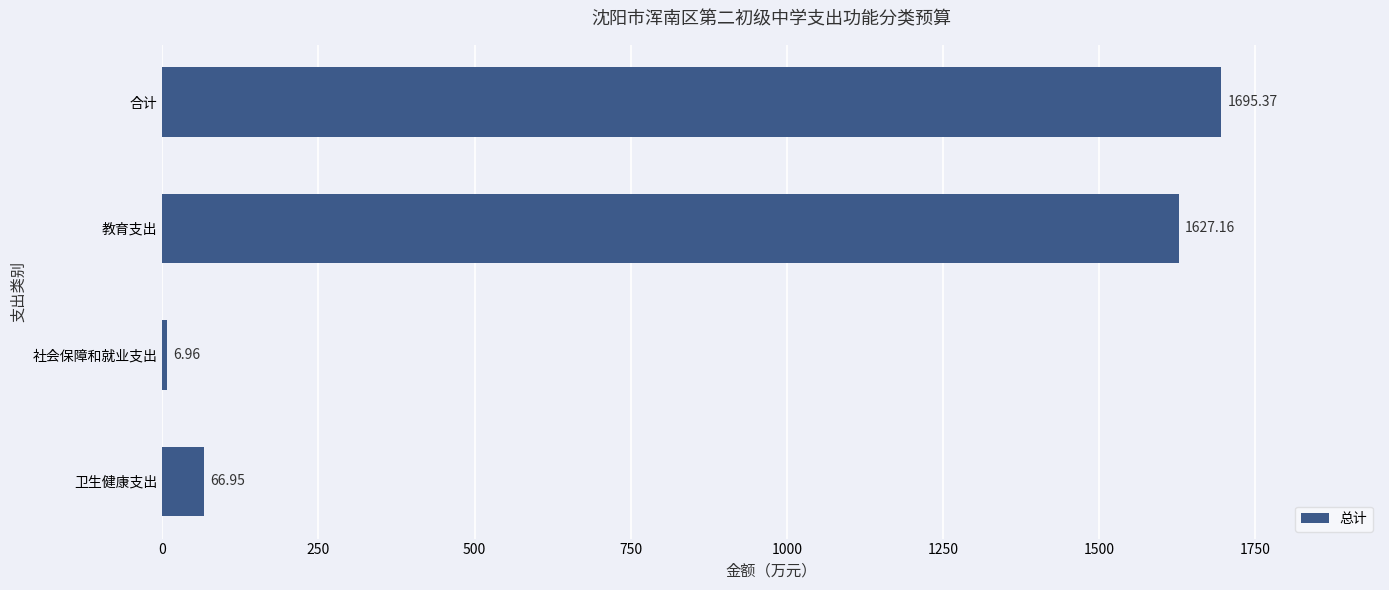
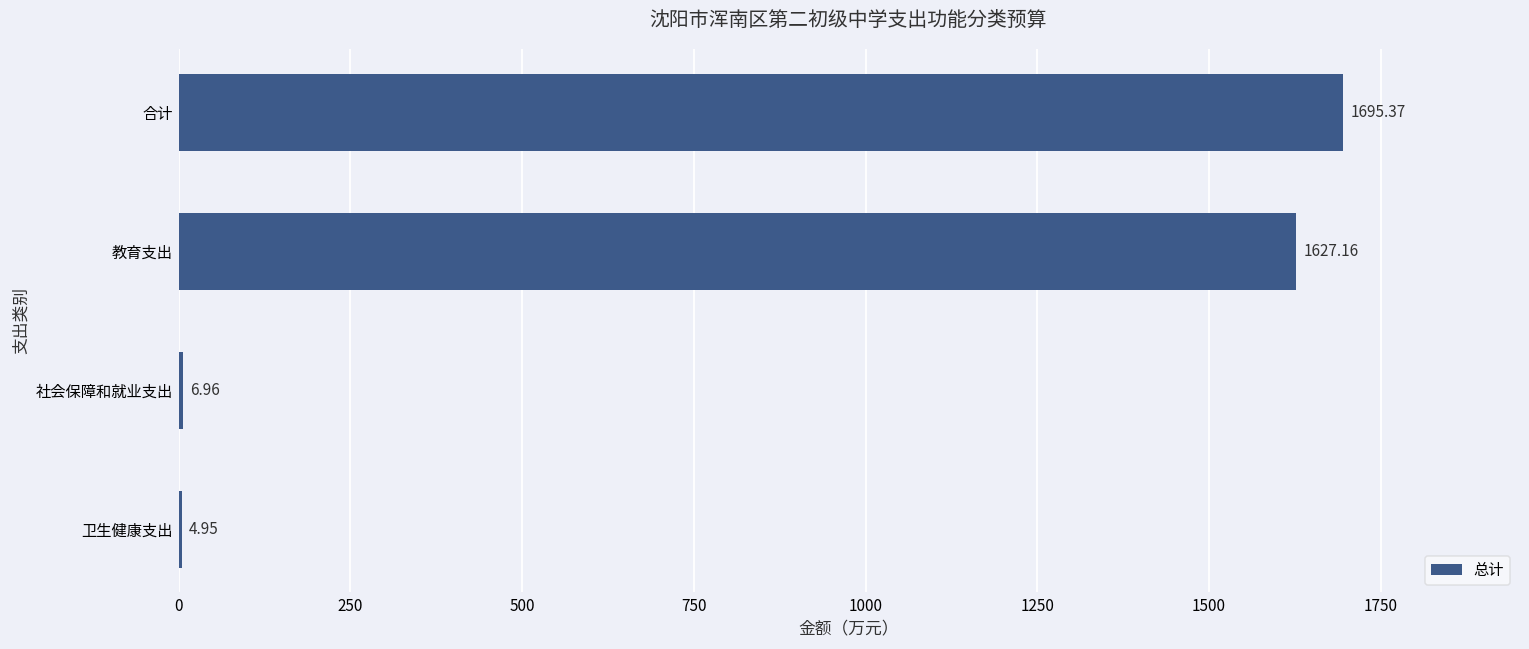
  {
    "合计": 1695.37,
    "教育支出": 1627.16,
    "社会保障和就业支出": 6.96,
-   "卫生健康支出": 66.95
+   "卫生健康支出": 4.95
  }
